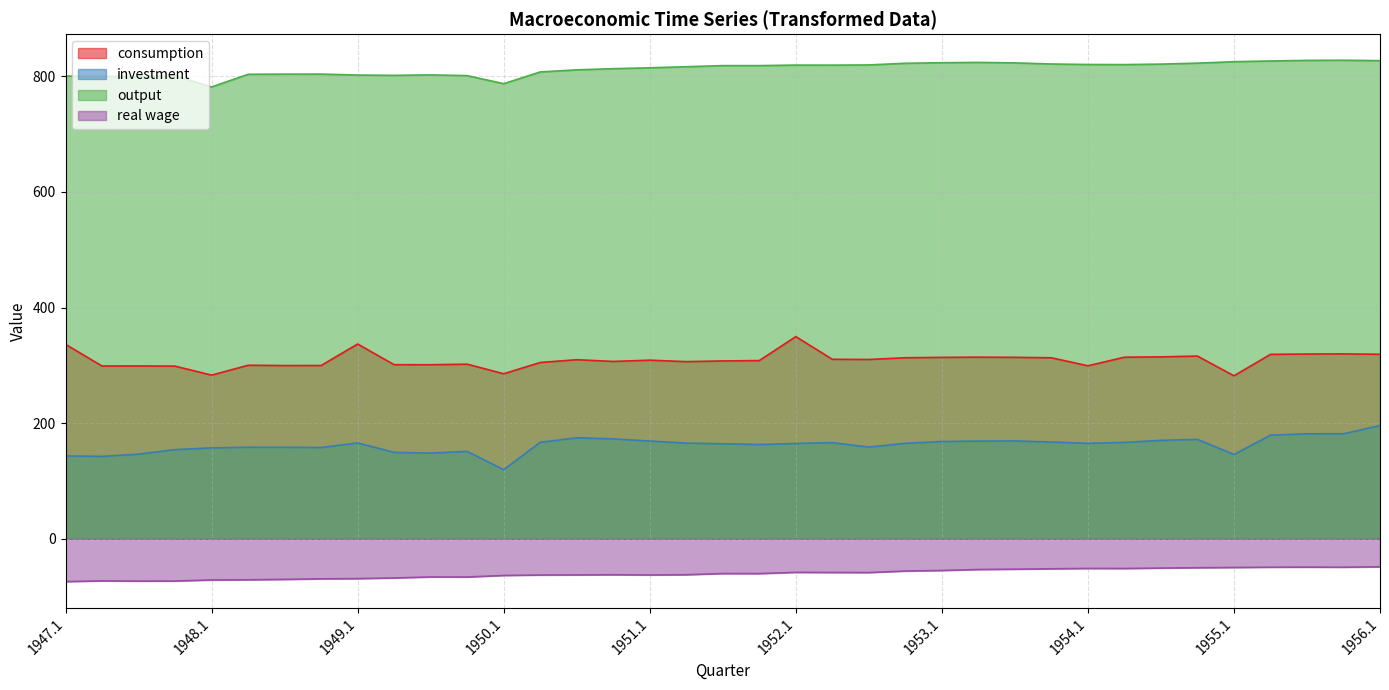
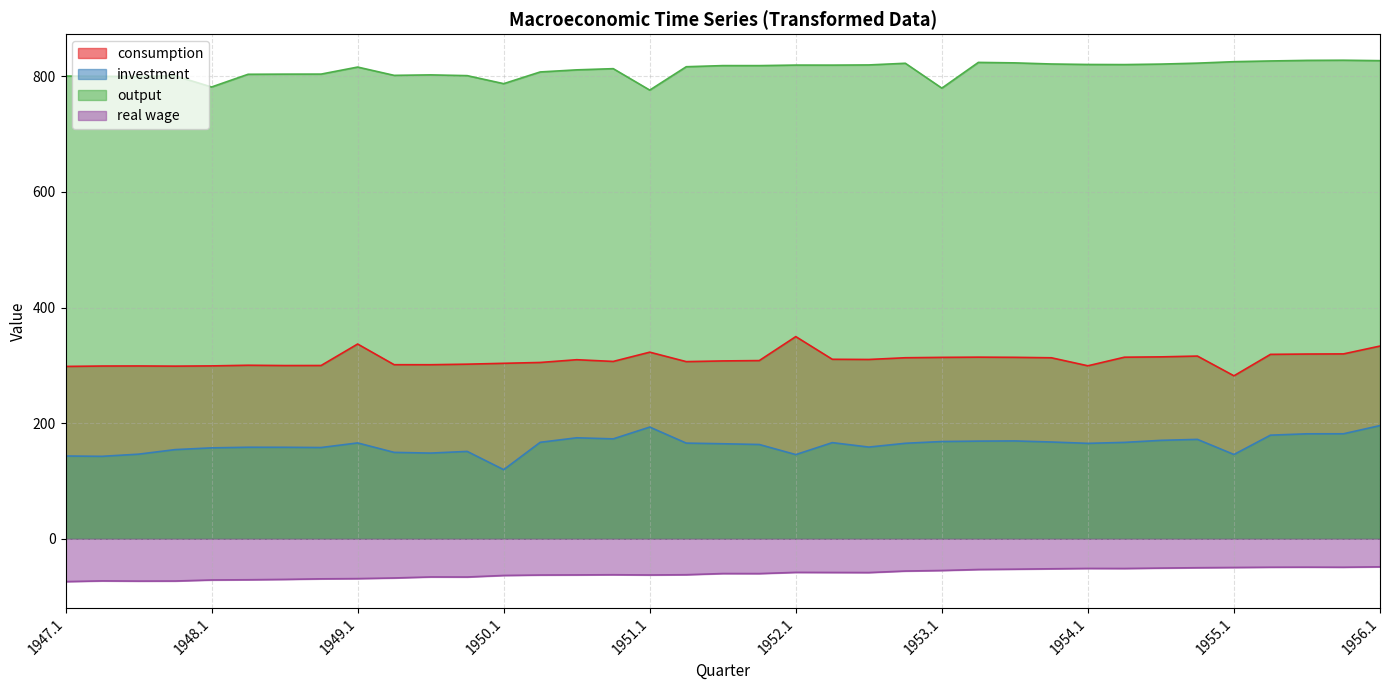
  {
    "consumption": {
-     "1947.1": 340,
-     "1948.1": 280,
+     "1947.1": 300,
+     "1948.1": 300,
      "1949.1": 340,
-     "1950.1": 290,
-     "1951.1": 310,
+     "1950.1": 300,
+     "1951.1": 320,
      "1952.1": 350,
      "1953.1": 310,
      "1954.1": 300,
      "1955.1": 280,
-     "1956.1": 320
+     "1956.1": 330
    },
    "investment": {
      "1947.1": 140,
      "1948.1": 160,
      "1949.1": 170,
      "1950.1": 120,
-     "1951.1": 170,
-     "1952.1": 160,
+     "1951.1": 190,
+     "1952.1": 150,
      "1953.1": 170,
      "1954.1": 170,
      "1955.1": 150,
      "1956.1": 200
    },
    "output": {
      "1947.1": 800,
      "1948.1": 780,
-     "1949.1": 800,
+     "1949.1": 820,
      "1950.1": 790,
-     "1951.1": 810,
+     "1951.1": 780,
      "1952.1": 820,
-     "1953.1": 820,
+     "1953.1": 780,
      "1954.1": 820,
      "1955.1": 830,
      "1956.1": 830
    }
  }
